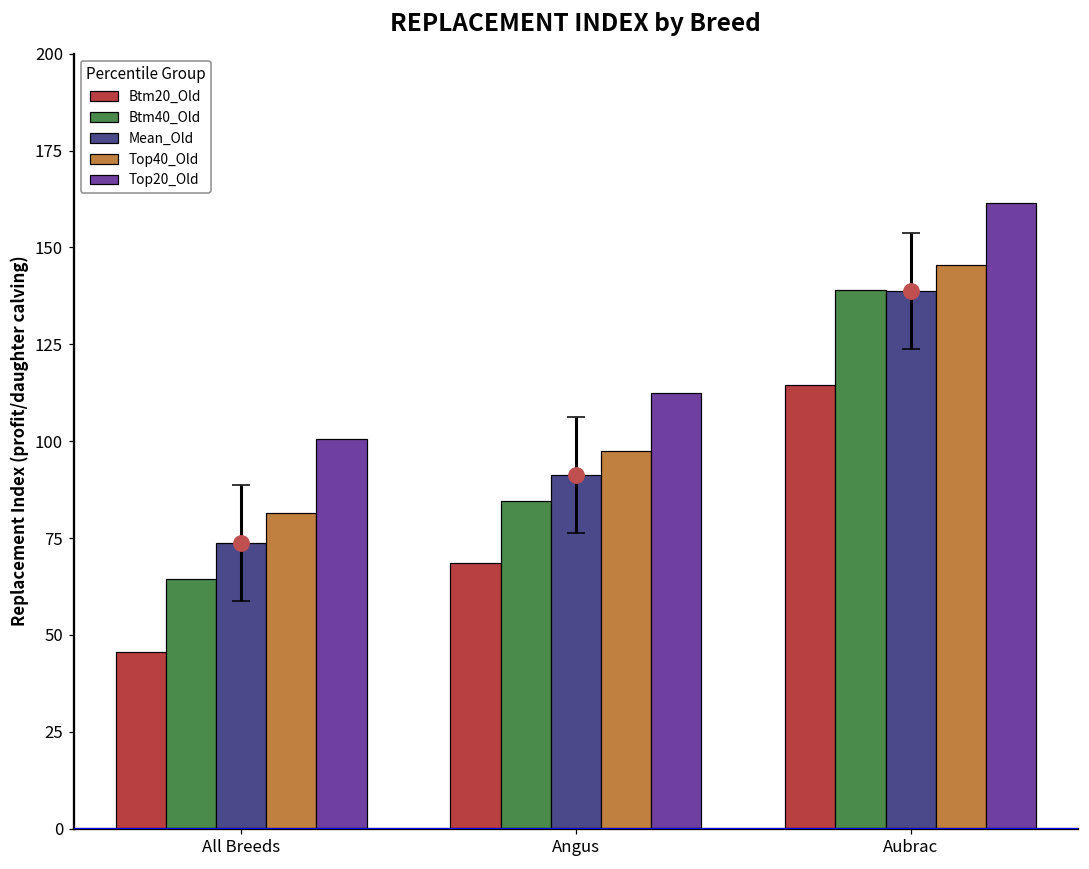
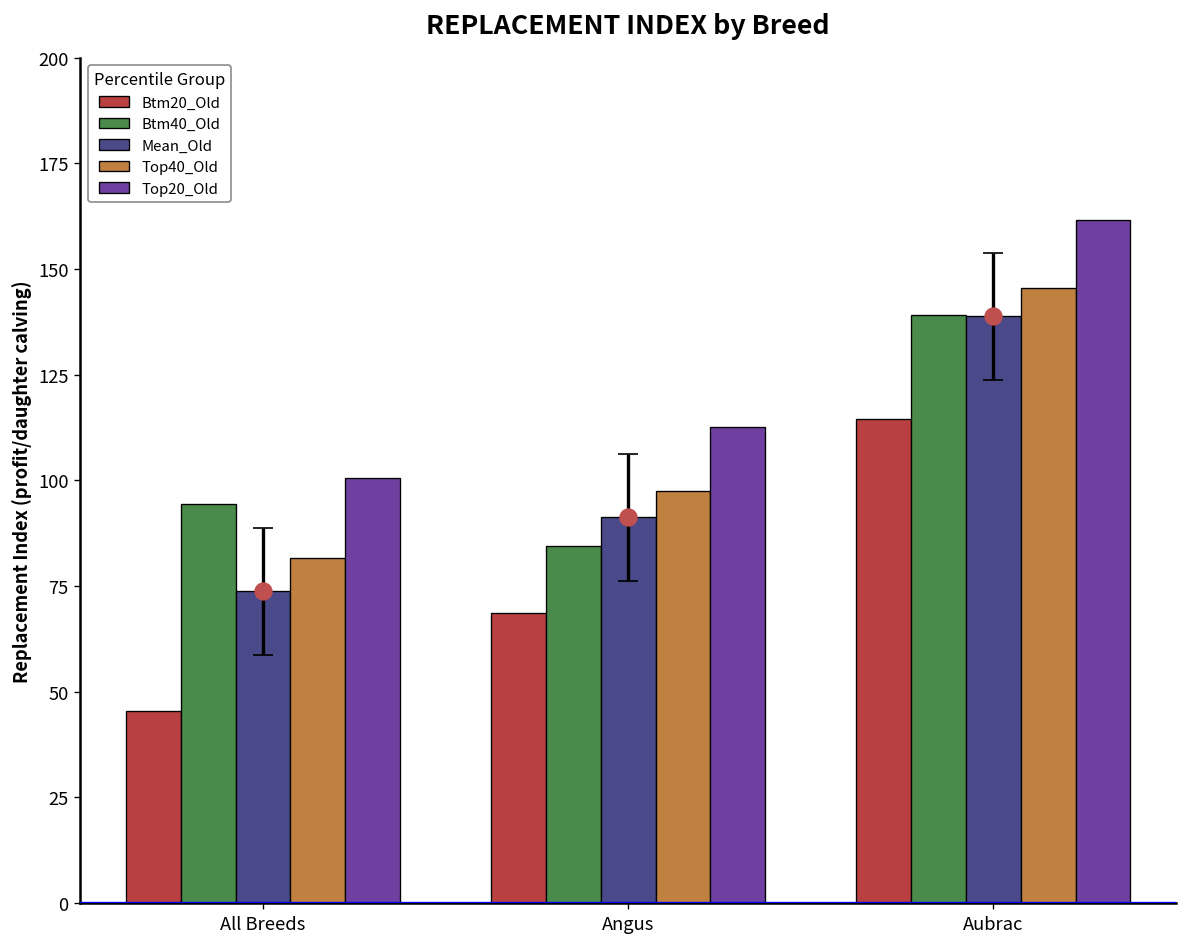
  {
    "Btm40_Old": {
-     "All Breeds": 65,
+     "All Breeds": 95,
      "Angus": 85,
      "Aubrac": 139
    }
  }
